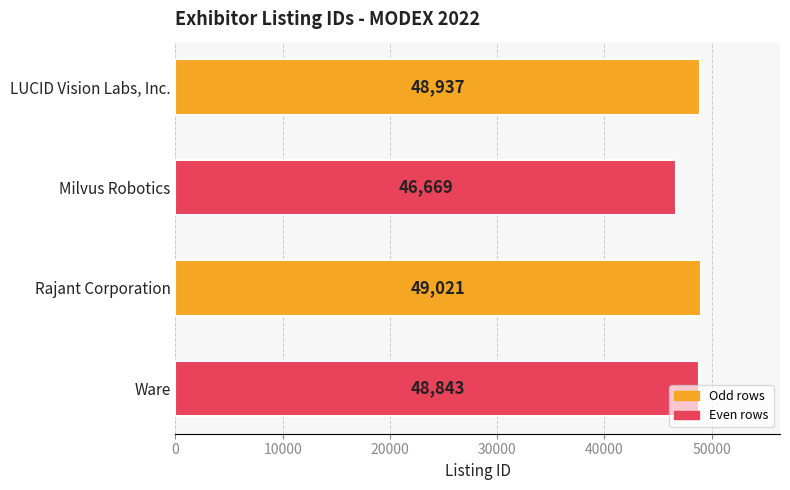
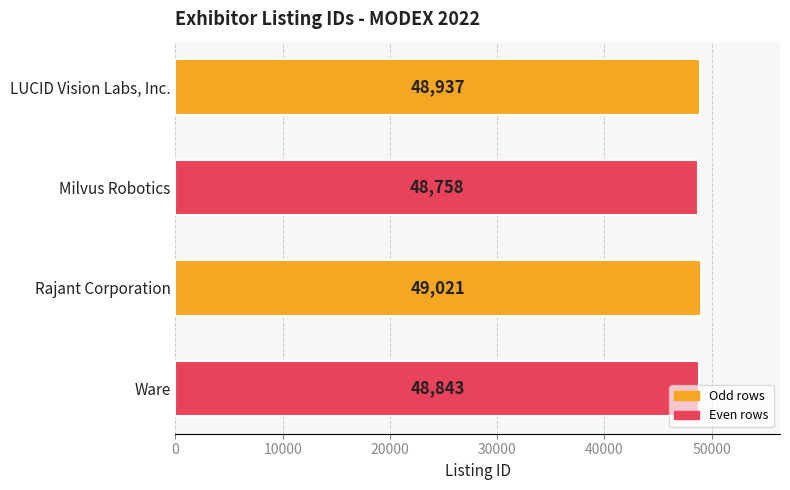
  {
    "LUCID Vision Labs, Inc.": "48,937",
-   "Milvus Robotics": "46,669",
+   "Milvus Robotics": "48,758",
    "Rajant Corporation": "49,021"
  }
